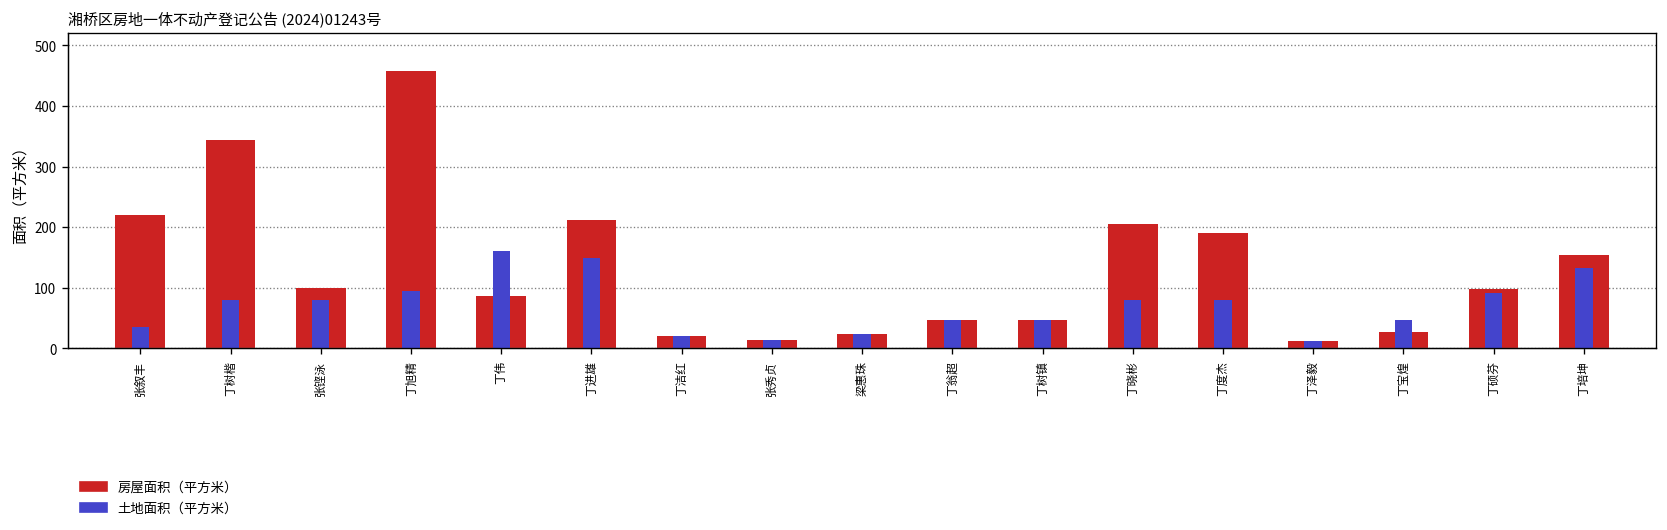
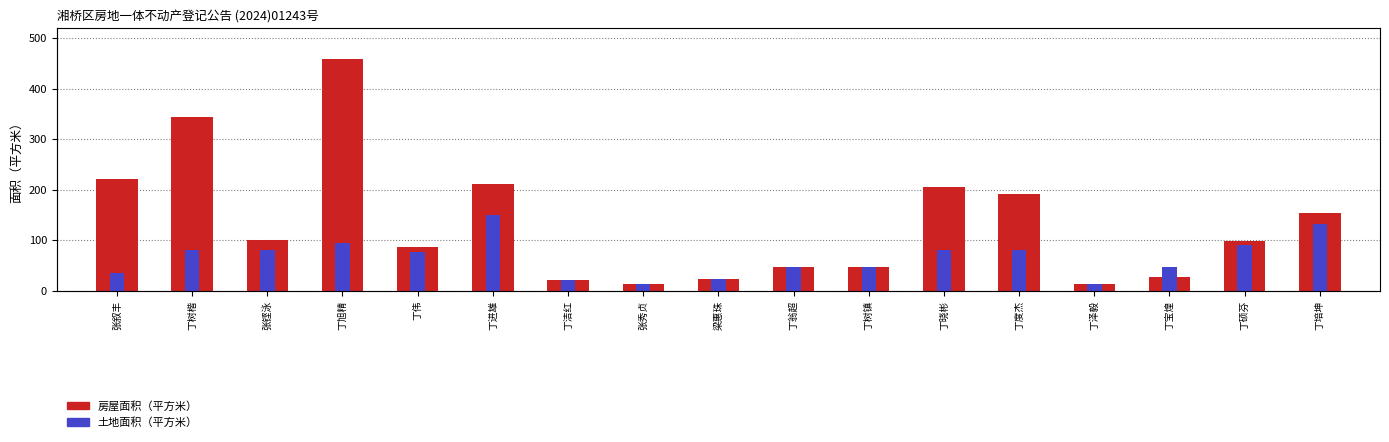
  {
    "房屋面积（平方米）": {
      "张叙丰": 220,
      "丁树楷": 340,
      "张铿泳": 100,
      "丁旭精": 460,
      "丁进雄": 210,
      "丁洁红": 20,
      "张秀贞": 10,
      "梁惠珠": 20,
      "丁翁超": 50,
      "丁树镇": 50,
      "丁晓彬": 210,
      "丁度杰": 190,
      "丁泽毅": 10,
      "丁硕芬": 100,
      "丁培坤": 150
    },
    "土地面积（平方米）": {
-     "丁伟": 160,
+     "丁伟": 80,
      "丁洁红": 20,
      "张秀贞": 10,
      "梁惠珠": 20,
      "丁翁超": 50,
      "丁树镇": 50,
      "丁泽毅": 10,
      "丁宝煌": 50
    }
  }
